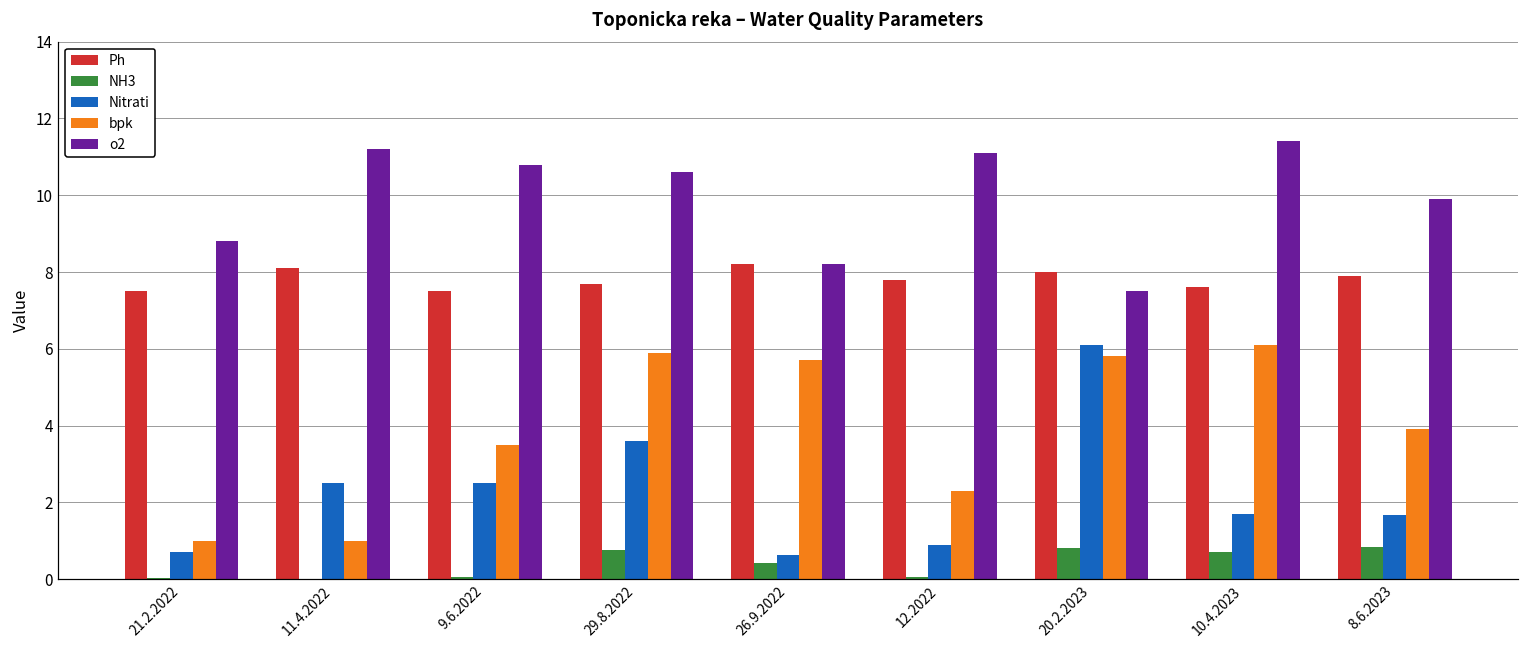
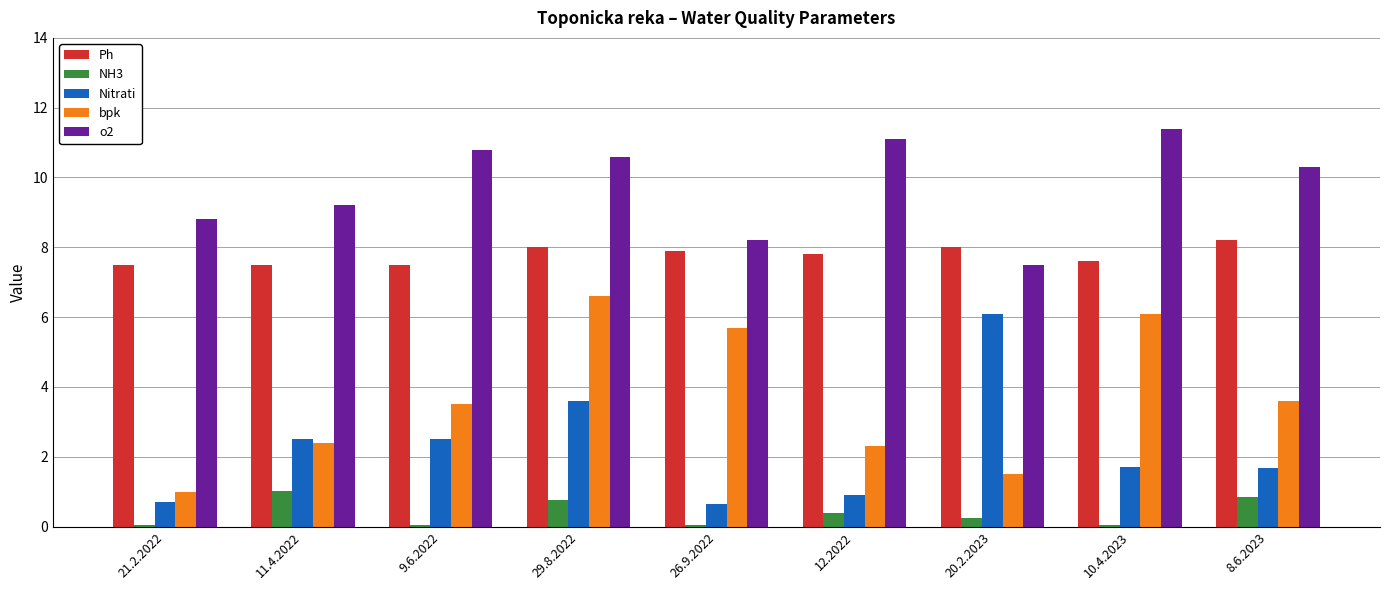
  {
    "Ph": {
      "21.2.2022": 7.5,
-     "11.4.2022": 8.1,
+     "11.4.2022": 7.5,
      "9.6.2022": 7.5,
-     "29.8.2022": 7.7,
-     "26.9.2022": 8.2,
+     "29.8.2022": 8.0,
+     "26.9.2022": 7.9,
      "12.2022": 7.8,
      "20.2.2023": 8.0,
      "10.4.2023": 7.6,
-     "8.6.2023": 7.9
+     "8.6.2023": 8.2
    },
    "NH3": {
-     "11.4.2022": 0.0,
+     "11.4.2022": 1.0,
      "29.8.2022": 0.8,
-     "26.9.2022": 0.4,
-     "12.2022": 0.1,
-     "20.2.2023": 0.8,
-     "10.4.2023": 0.7,
+     "26.9.2022": 0.1,
+     "12.2022": 0.4,
+     "20.2.2023": 0.3,
+     "10.4.2023": 0.1,
      "8.6.2023": 0.8
    },
    "Nitrati": {
      "21.2.2022": 0.7,
      "11.4.2022": 2.5,
      "9.6.2022": 2.5,
      "29.8.2022": 3.6,
      "26.9.2022": 0.6,
      "12.2022": 0.9,
      "20.2.2023": 6.1,
      "10.4.2023": 1.7,
      "8.6.2023": 1.7
    },
    "bpk": {
      "21.2.2022": 1.0,
-     "11.4.2022": 1.0,
+     "11.4.2022": 2.4,
      "9.6.2022": 3.5,
-     "29.8.2022": 5.9,
+     "29.8.2022": 6.6,
      "26.9.2022": 5.7,
      "12.2022": 2.3,
-     "20.2.2023": 5.8,
+     "20.2.2023": 1.5,
      "10.4.2023": 6.1,
-     "8.6.2023": 3.9
+     "8.6.2023": 3.6
    },
    "o2": {
      "21.2.2022": 8.8,
-     "11.4.2022": 11.2,
+     "11.4.2022": 9.2,
      "9.6.2022": 10.8,
      "29.8.2022": 10.6,
      "26.9.2022": 8.2,
      "12.2022": 11.1,
      "20.2.2023": 7.5,
      "10.4.2023": 11.4,
-     "8.6.2023": 9.9
+     "8.6.2023": 10.3
    }
  }
